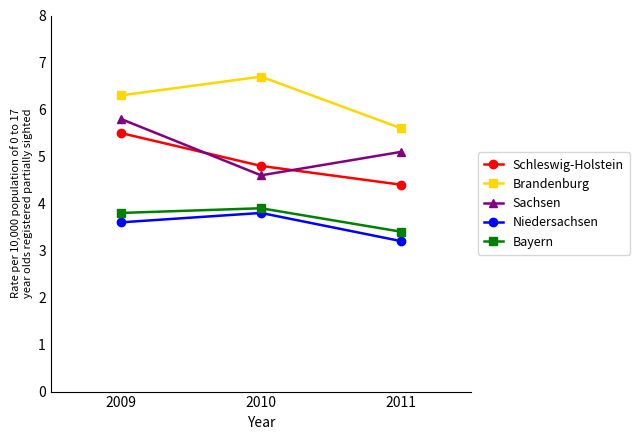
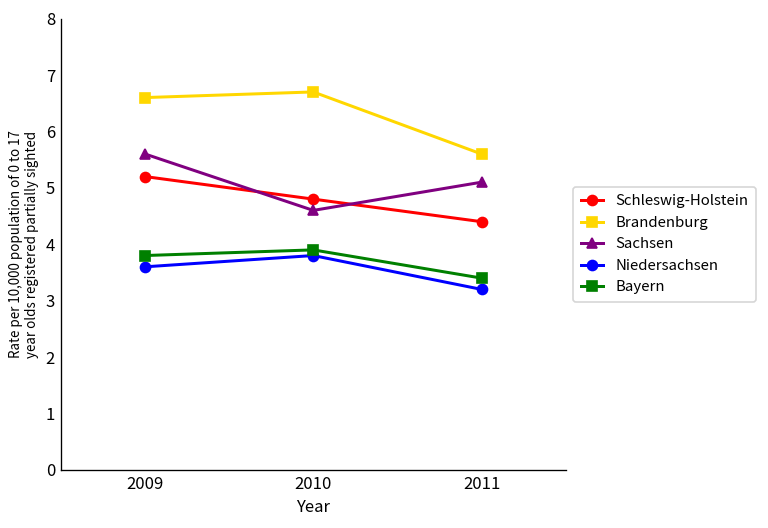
  {
    "Schleswig-Holstein": {
-     "2009": 5.5,
+     "2009": 5.2,
      "2010": 4.8,
      "2011": 4.4
    },
    "Brandenburg": {
-     "2009": 6.3,
+     "2009": 6.6,
      "2010": 6.7,
      "2011": 5.6
    },
    "Sachsen": {
-     "2009": 5.8,
+     "2009": 5.6,
      "2010": 4.6,
      "2011": 5.1
    },
    "Niedersachsen": {
      "2009": 3.6,
      "2010": 3.8,
      "2011": 3.2
    },
    "Bayern": {
      "2009": 3.8,
      "2010": 3.9,
      "2011": 3.4
    }
  }
